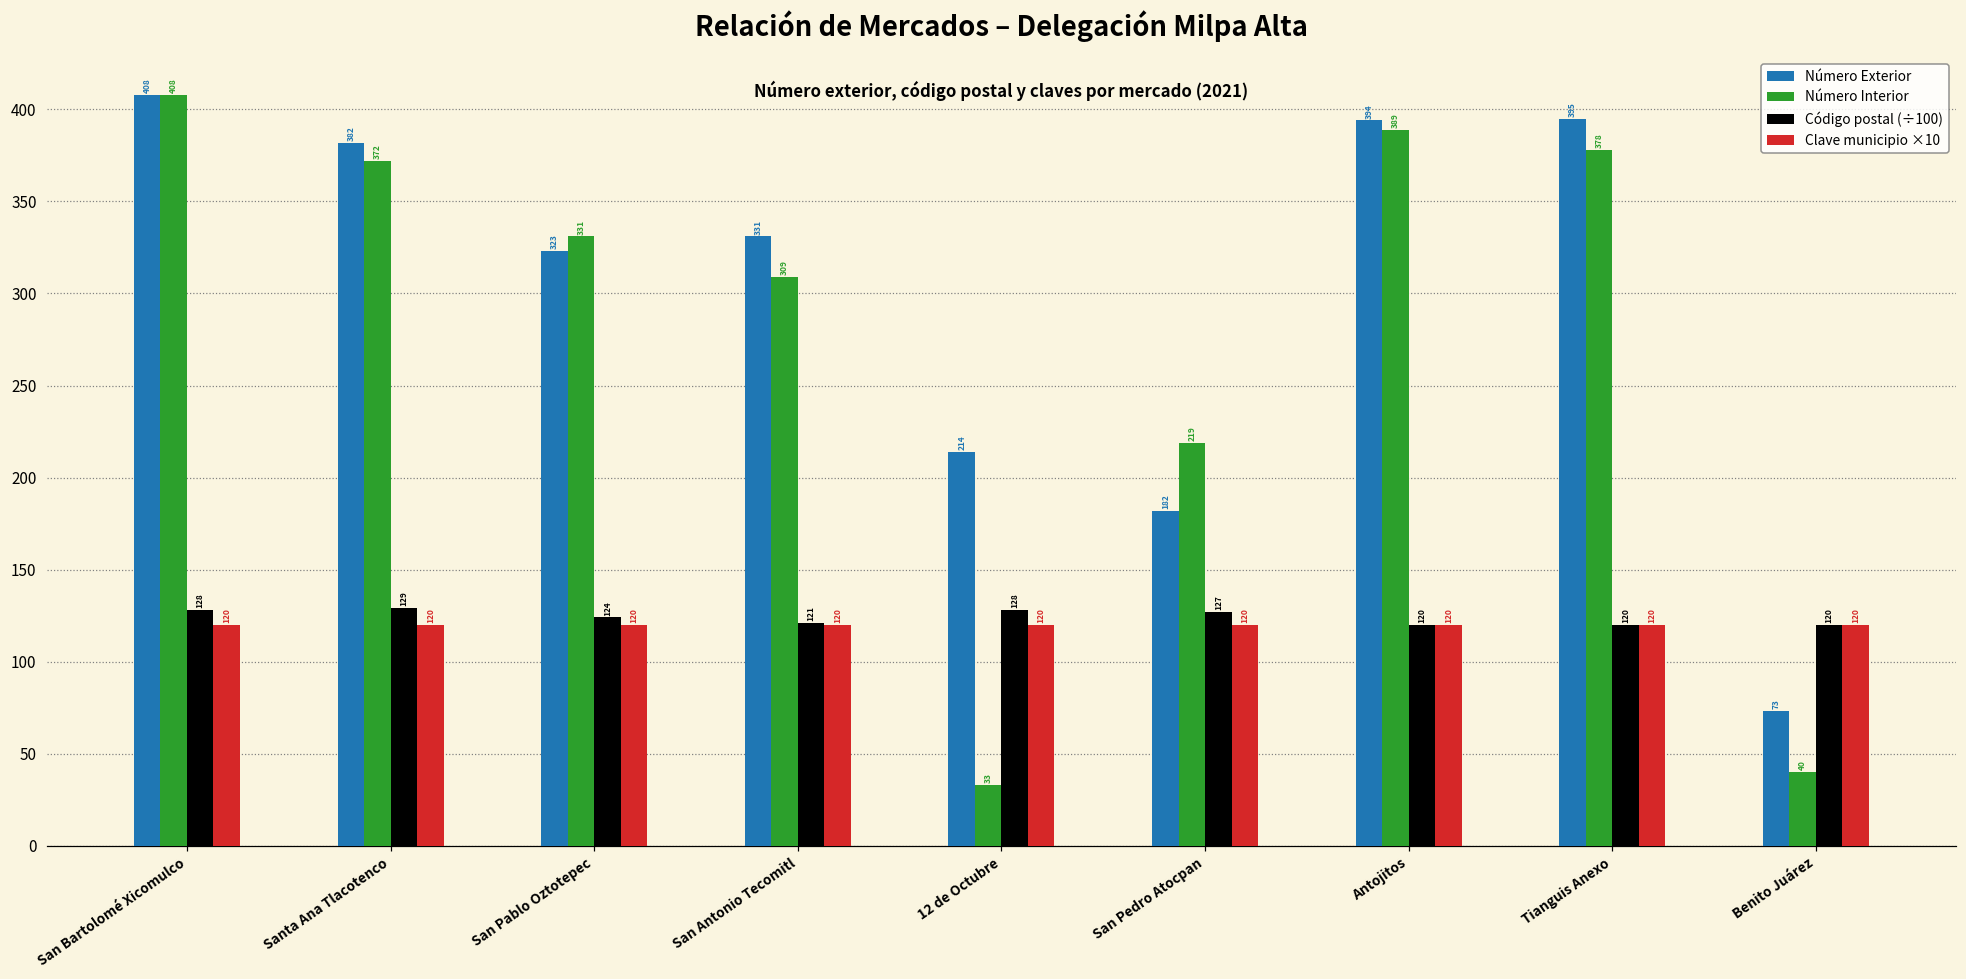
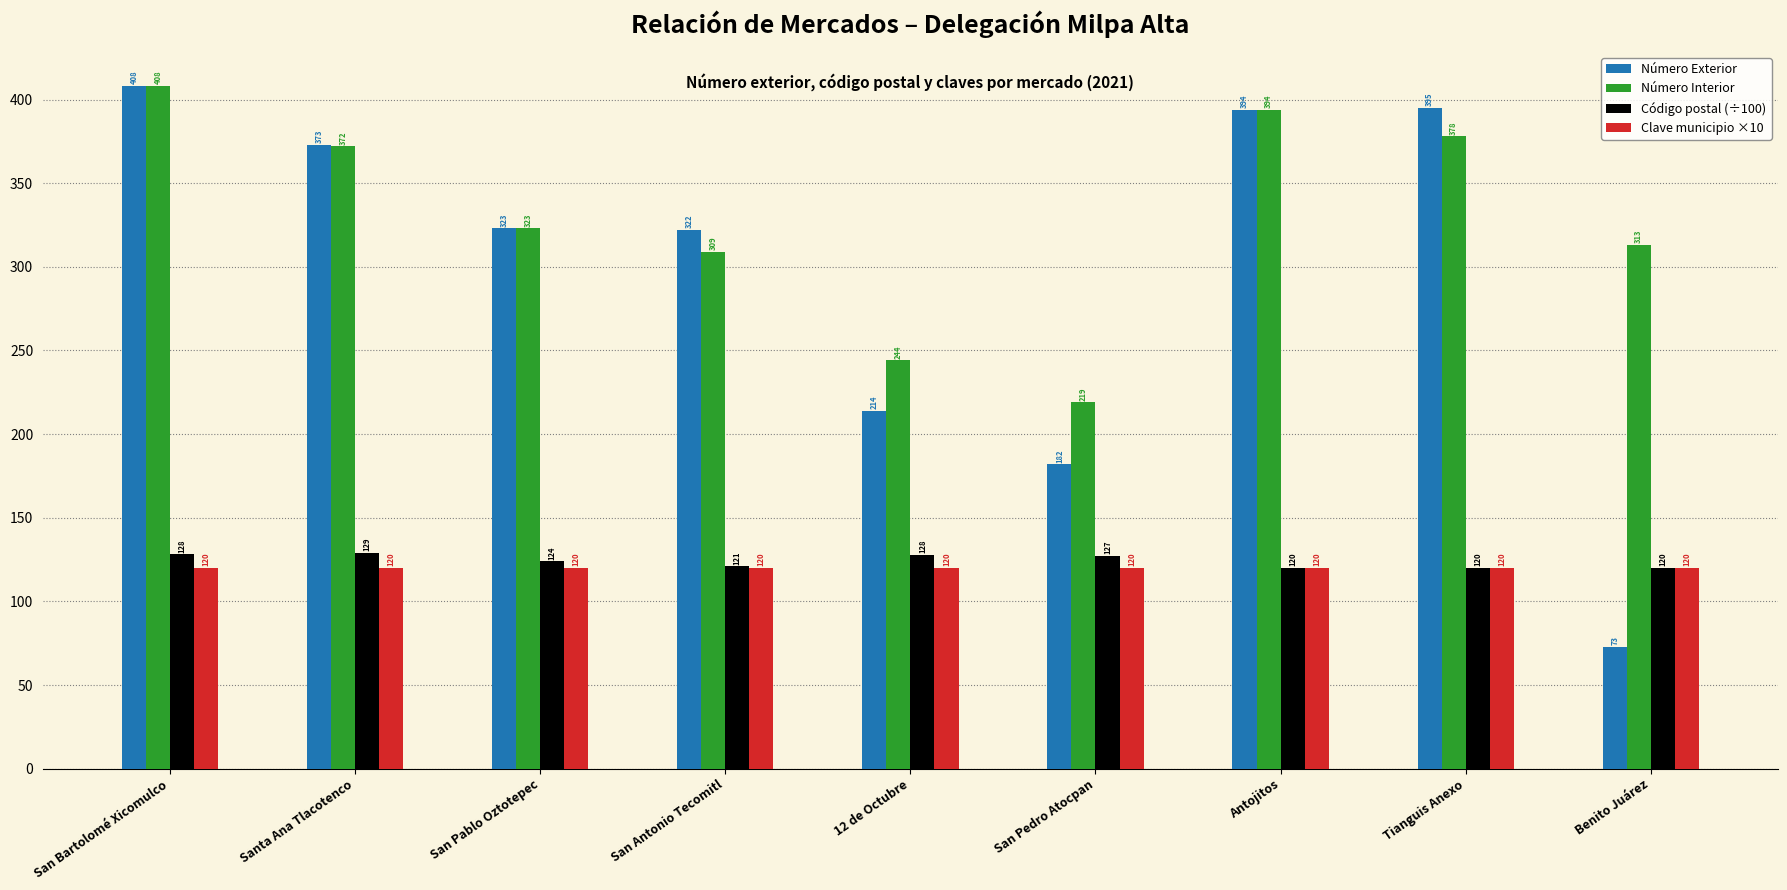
  {
    "Número Exterior": {
      "San Bartolomé Xicomulco": 408,
-     "Santa Ana Tlacotenco": 382,
+     "Santa Ana Tlacotenco": 373,
      "San Pablo Oztotepec": 323,
-     "San Antonio Tecomitl": 331,
+     "San Antonio Tecomitl": 322,
      "12 de Octubre": 214,
      "San Pedro Atocpan": 182,
      "Antojitos": 394,
      "Tianguis Anexo": 395,
      "Benito Juárez": 73
    },
    "Número Interior": {
      "San Bartolomé Xicomulco": 408,
      "Santa Ana Tlacotenco": 372,
-     "San Pablo Oztotepec": 331,
+     "San Pablo Oztotepec": 323,
      "San Antonio Tecomitl": 309,
-     "12 de Octubre": 33,
+     "12 de Octubre": 244,
      "San Pedro Atocpan": 219,
-     "Antojitos": 389,
+     "Antojitos": 394,
      "Tianguis Anexo": 378,
-     "Benito Juárez": 40
+     "Benito Juárez": 313
    },
    "Código postal (÷100)": {
      "San Bartolomé Xicomulco": 128,
      "Santa Ana Tlacotenco": 129,
      "San Pablo Oztotepec": 124,
      "San Antonio Tecomitl": 121,
      "12 de Octubre": 128,
      "San Pedro Atocpan": 127,
      "Antojitos": 120,
      "Tianguis Anexo": 120,
      "Benito Juárez": 120
    },
    "Clave municipio ×10": {
      "San Bartolomé Xicomulco": 120,
      "Santa Ana Tlacotenco": 120,
      "San Pablo Oztotepec": 120,
      "San Antonio Tecomitl": 120,
      "12 de Octubre": 120,
      "San Pedro Atocpan": 120,
      "Antojitos": 120,
      "Tianguis Anexo": 120,
      "Benito Juárez": 120
    }
  }
